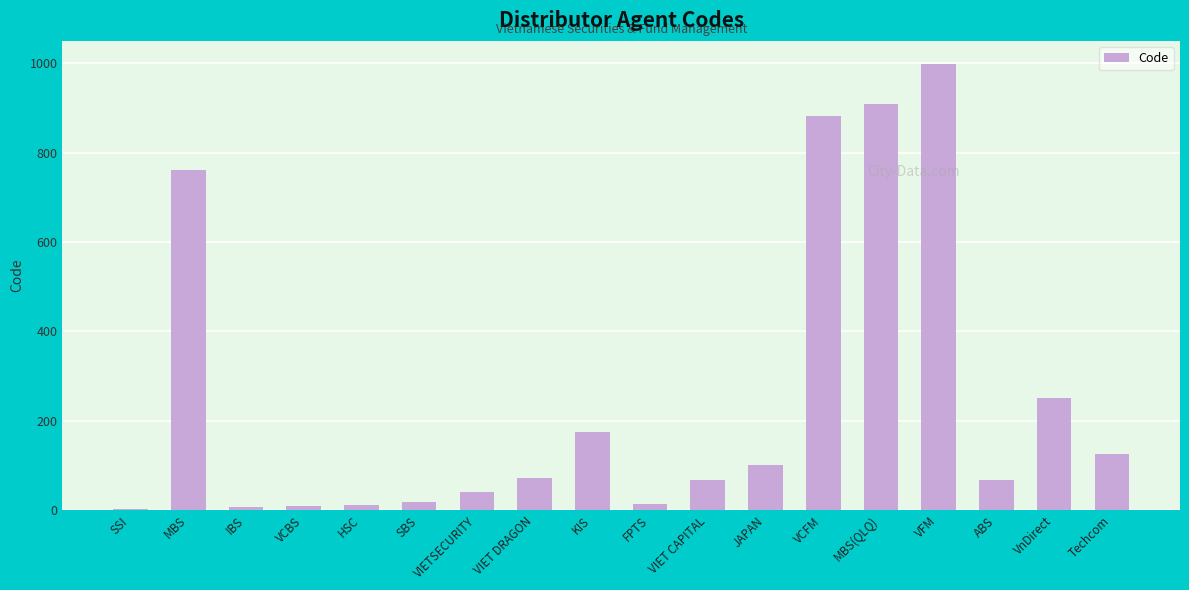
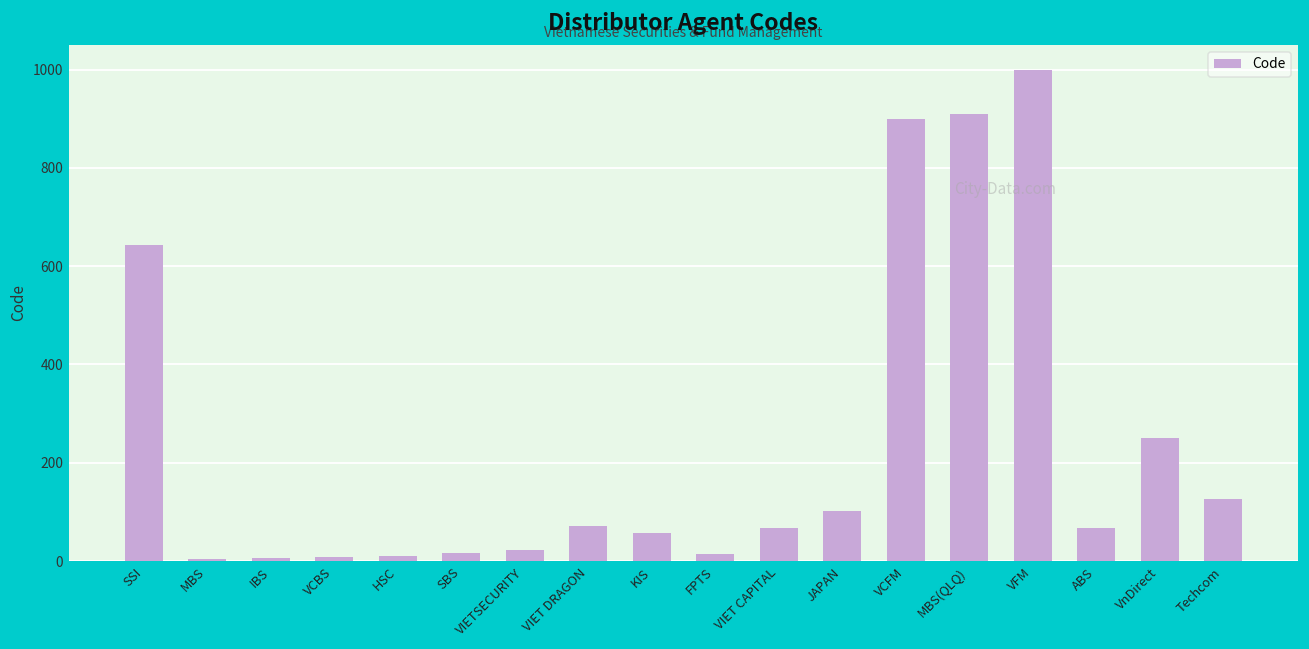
  {
-   "SSI": 0,
-   "MBS": 760,
+   "SSI": 640,
+   "MBS": 10,
    "IBS": 10,
    "VCBS": 10,
    "HSC": 10,
    "SBS": 20,
-   "VIETSECURITY": 40,
+   "VIETSECURITY": 20,
    "VIET DRAGON": 70,
-   "KIS": 170,
+   "KIS": 60,
    "FPTS": 10,
    "VIET CAPITAL": 70,
    "JAPAN": 100,
-   "VCFM": 880,
+   "VCFM": 900,
    "MBS(QLQ)": 910,
    "VFM": 1000,
    "ABS": 70,
    "VnDirect": 250,
    "Techcom": 130
  }
